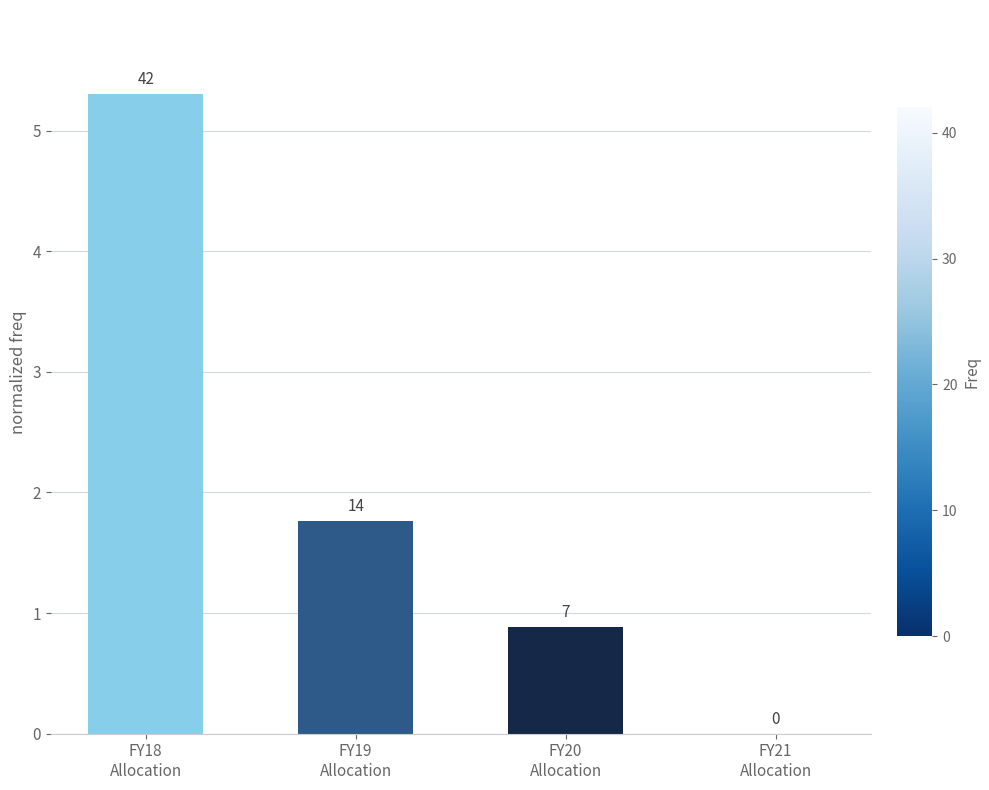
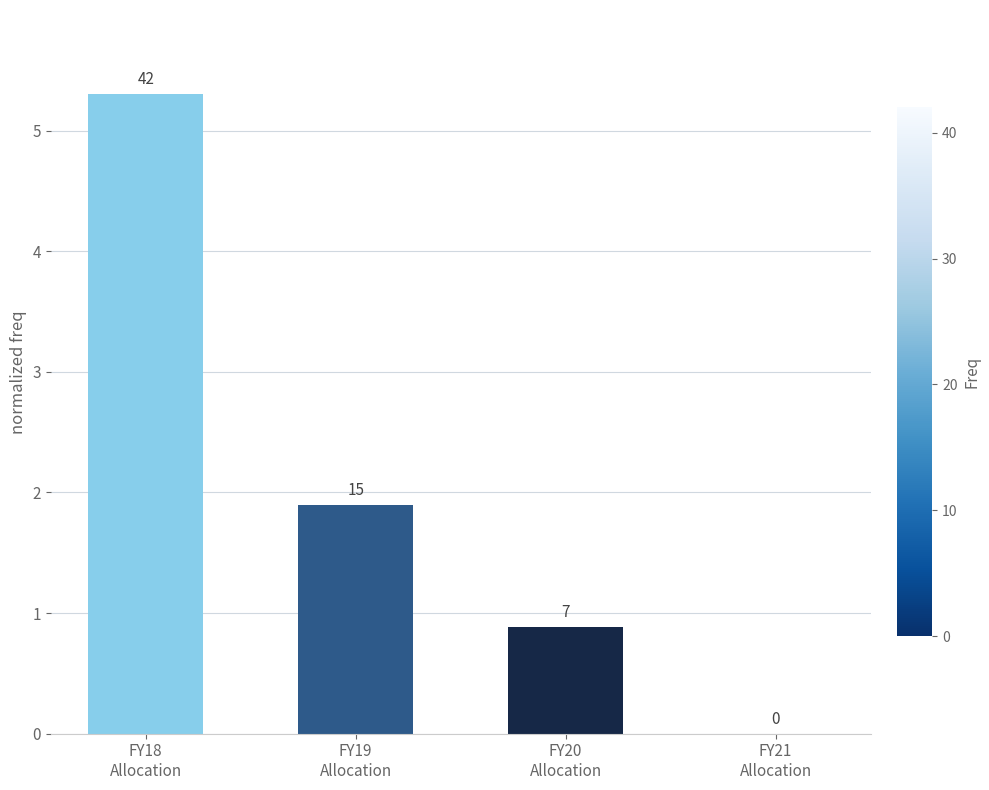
  {
-   "FY19 Allocation": 14,
+   "FY19 Allocation": 15,
    "FY21 Allocation": 0
  }
